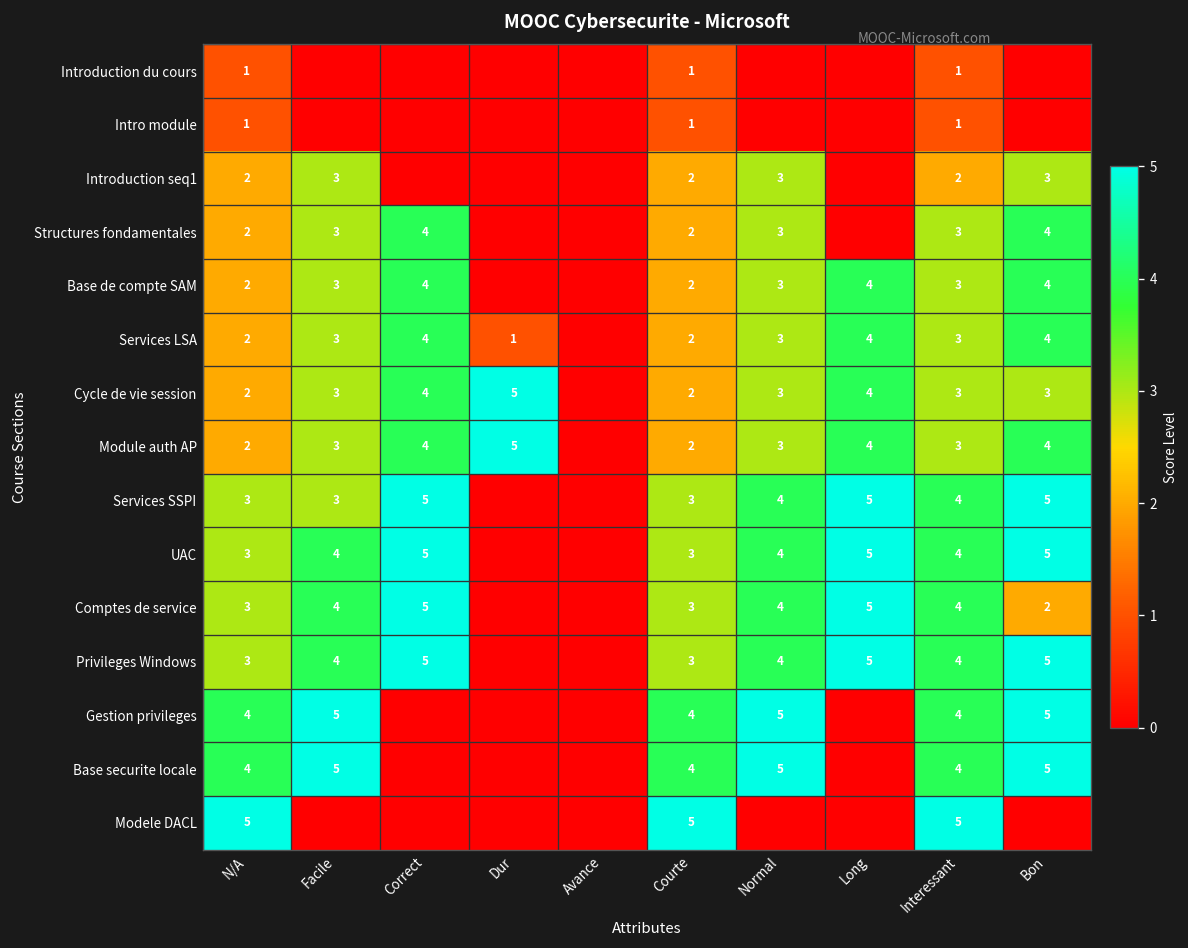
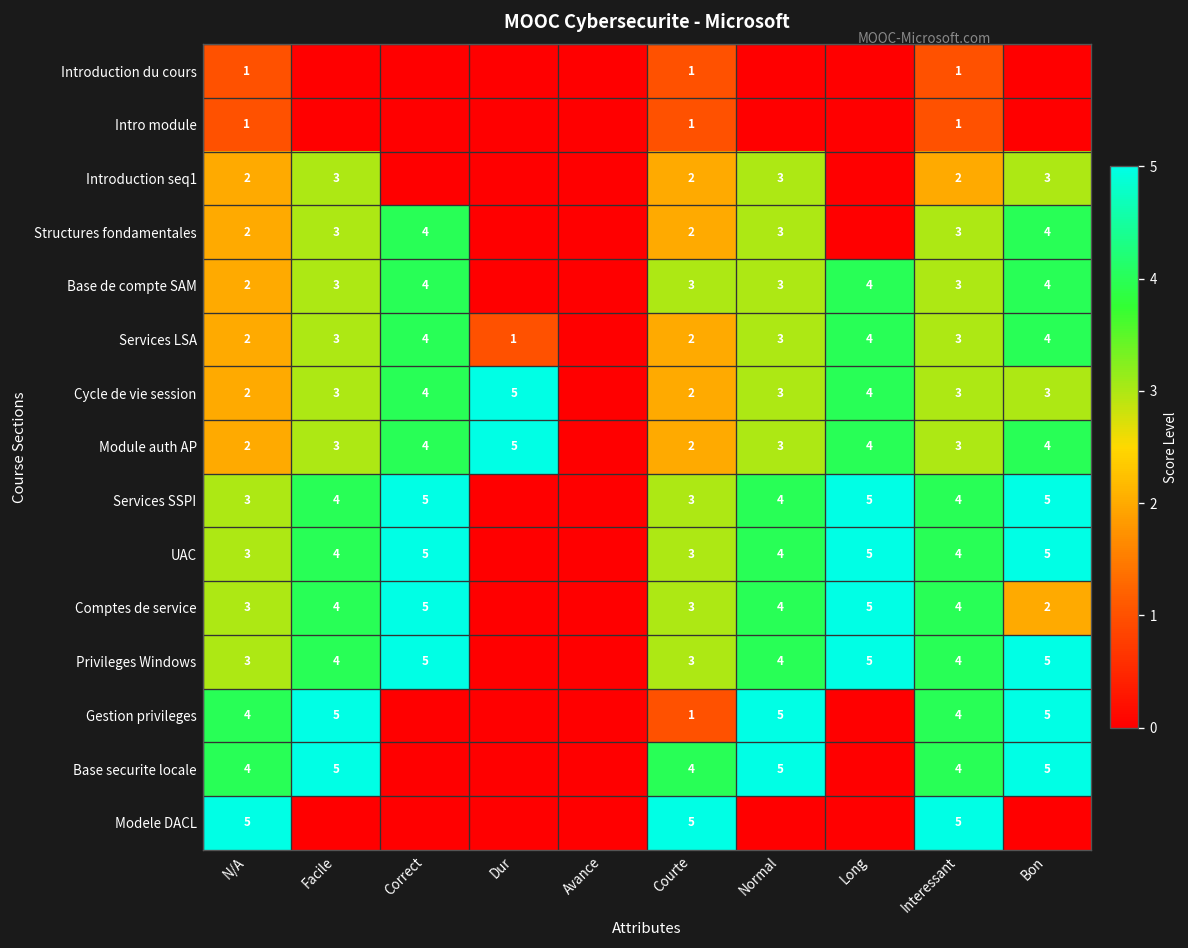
  {
    "Introduction du cours": {
      "N/A": 1,
      "Courte": 1,
      "Interessant": 1
    },
    "Intro module": {
      "N/A": 1,
      "Courte": 1,
      "Interessant": 1
    },
    "Introduction seq1": {
      "N/A": 2,
      "Facile": 3,
      "Courte": 2,
      "Normal": 3,
      "Interessant": 2,
      "Bon": 3
    },
    "Structures fondamentales": {
      "N/A": 2,
      "Facile": 3,
      "Correct": 4,
      "Courte": 2,
      "Normal": 3,
      "Interessant": 3,
      "Bon": 4
    },
    "Base de compte SAM": {
      "N/A": 2,
      "Facile": 3,
      "Correct": 4,
-     "Courte": 2,
+     "Courte": 3,
      "Normal": 3,
      "Long": 4,
      "Interessant": 3,
      "Bon": 4
    },
    "Services LSA": {
      "N/A": 2,
      "Facile": 3,
      "Correct": 4,
      "Dur": 1,
      "Courte": 2,
      "Normal": 3,
      "Long": 4,
      "Interessant": 3,
      "Bon": 4
    },
    "Cycle de vie session": {
      "N/A": 2,
      "Facile": 3,
      "Correct": 4,
      "Dur": 5,
      "Courte": 2,
      "Normal": 3,
      "Long": 4,
      "Interessant": 3,
      "Bon": 3
    },
    "Module auth AP": {
      "N/A": 2,
      "Facile": 3,
      "Correct": 4,
      "Dur": 5,
      "Courte": 2,
      "Normal": 3,
      "Long": 4,
      "Interessant": 3,
      "Bon": 4
    },
    "Services SSPI": {
      "N/A": 3,
-     "Facile": 3,
+     "Facile": 4,
      "Correct": 5,
      "Courte": 3,
      "Normal": 4,
      "Long": 5,
      "Interessant": 4,
      "Bon": 5
    },
    "UAC": {
      "N/A": 3,
      "Facile": 4,
      "Correct": 5,
      "Courte": 3,
      "Normal": 4,
      "Long": 5,
      "Interessant": 4,
      "Bon": 5
    },
    "Comptes de service": {
      "N/A": 3,
      "Facile": 4,
      "Correct": 5,
      "Courte": 3,
      "Normal": 4,
      "Long": 5,
      "Interessant": 4,
      "Bon": 2
    },
    "Privileges Windows": {
      "N/A": 3,
      "Facile": 4,
      "Correct": 5,
      "Courte": 3,
      "Normal": 4,
      "Long": 5,
      "Interessant": 4,
      "Bon": 5
    },
    "Gestion privileges": {
      "N/A": 4,
      "Facile": 5,
-     "Courte": 4,
+     "Courte": 1,
      "Normal": 5,
      "Interessant": 4,
      "Bon": 5
    },
    "Base securite locale": {
      "N/A": 4,
      "Facile": 5,
      "Courte": 4,
      "Normal": 5,
      "Interessant": 4,
      "Bon": 5
    },
    "Modele DACL": {
      "N/A": 5,
      "Courte": 5,
      "Interessant": 5
    }
  }
